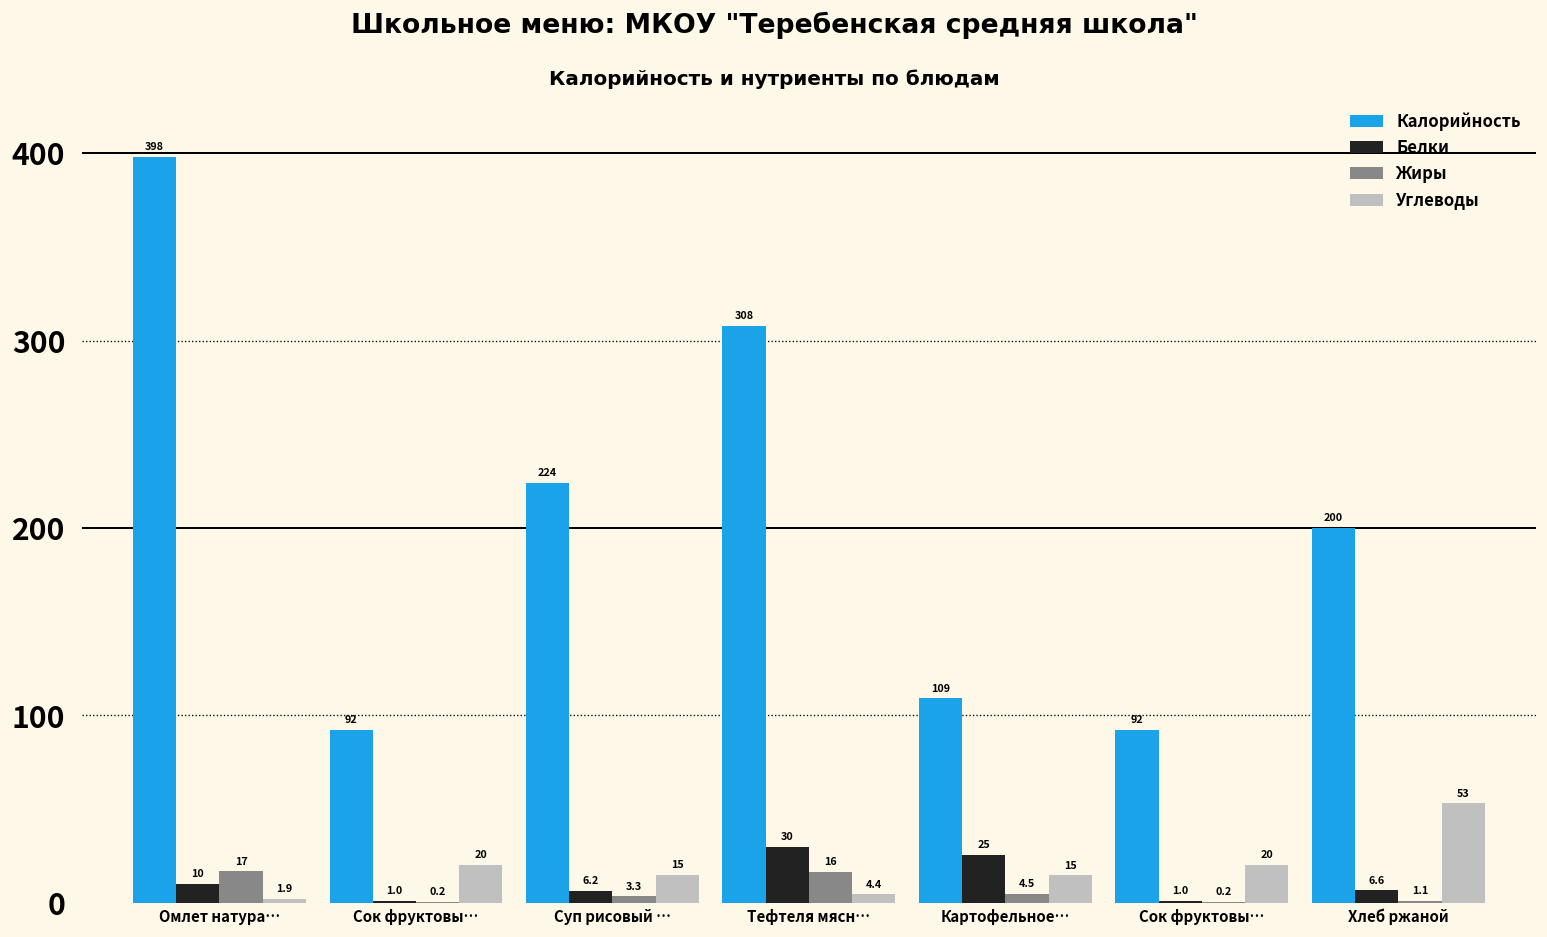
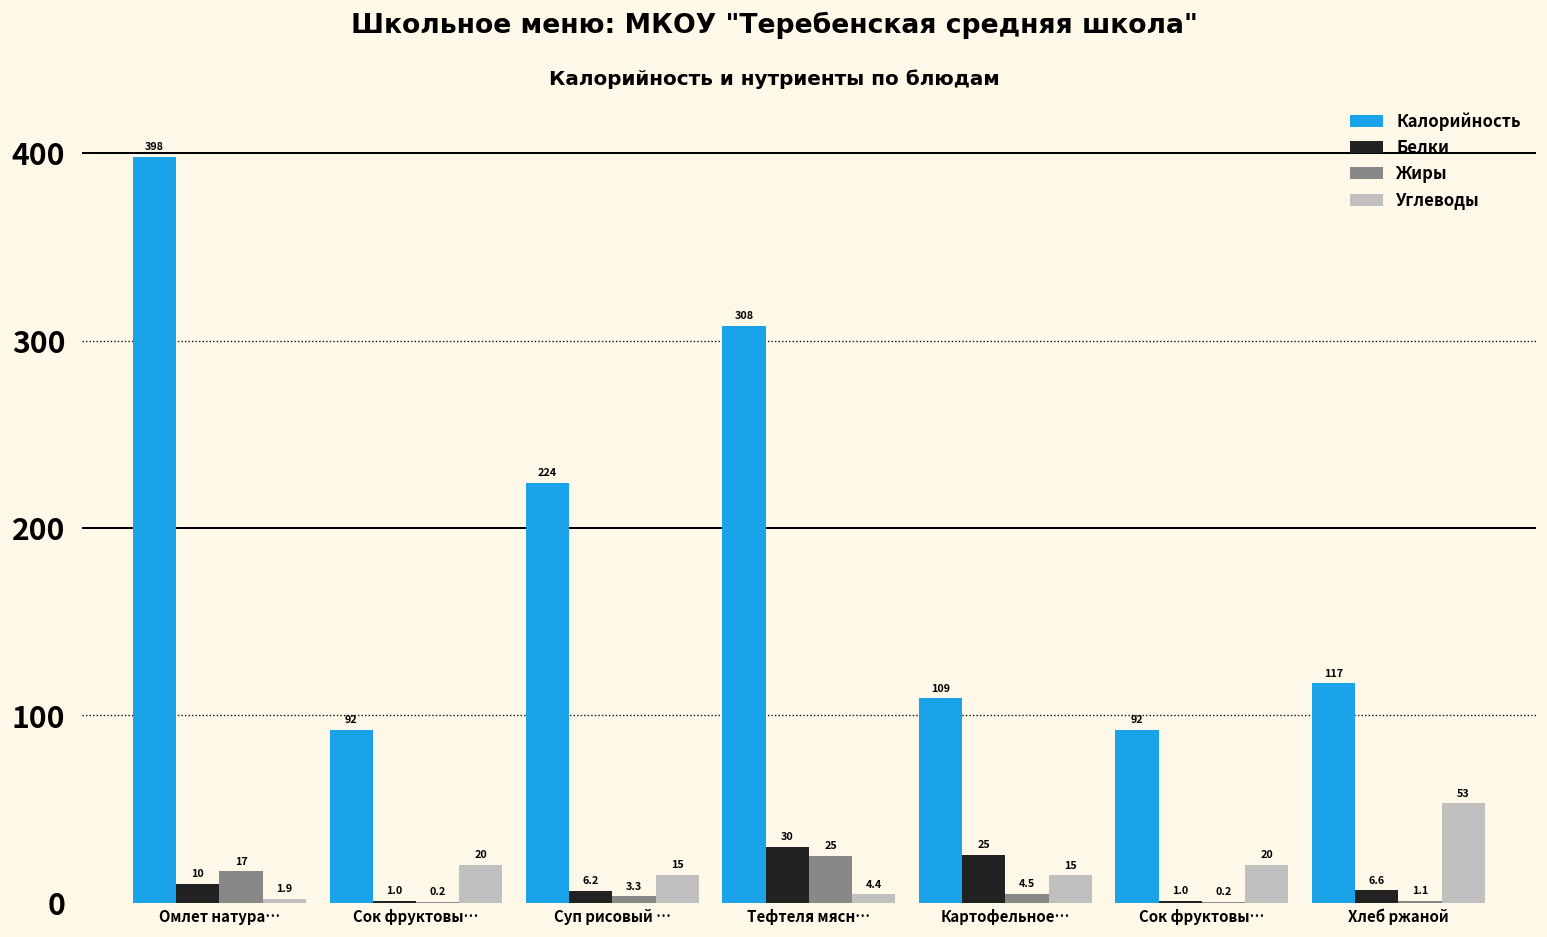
  {
    "Калорийность": {
      "Омлет натура…": 398,
      "Суп рисовый …": 224,
      "Тефтеля мясн…": 308,
      "Картофельное…": 109,
-     "Хлеб ржаной": 200
+     "Хлеб ржаной": 117
    },
    "Белки": {
      "Омлет натура…": 10,
      "Суп рисовый …": 6.2,
      "Тефтеля мясн…": 30,
      "Картофельное…": 25,
      "Хлеб ржаной": 6.6
    },
    "Жиры": {
      "Омлет натура…": 17,
      "Суп рисовый …": 3.3,
-     "Тефтеля мясн…": 16,
+     "Тефтеля мясн…": 25,
      "Картофельное…": 4.5,
      "Хлеб ржаной": 1.1
    },
    "Углеводы": {
      "Омлет натура…": 1.9,
      "Суп рисовый …": 15,
      "Тефтеля мясн…": 4.4,
      "Картофельное…": 15,
      "Хлеб ржаной": 53
    }
  }
